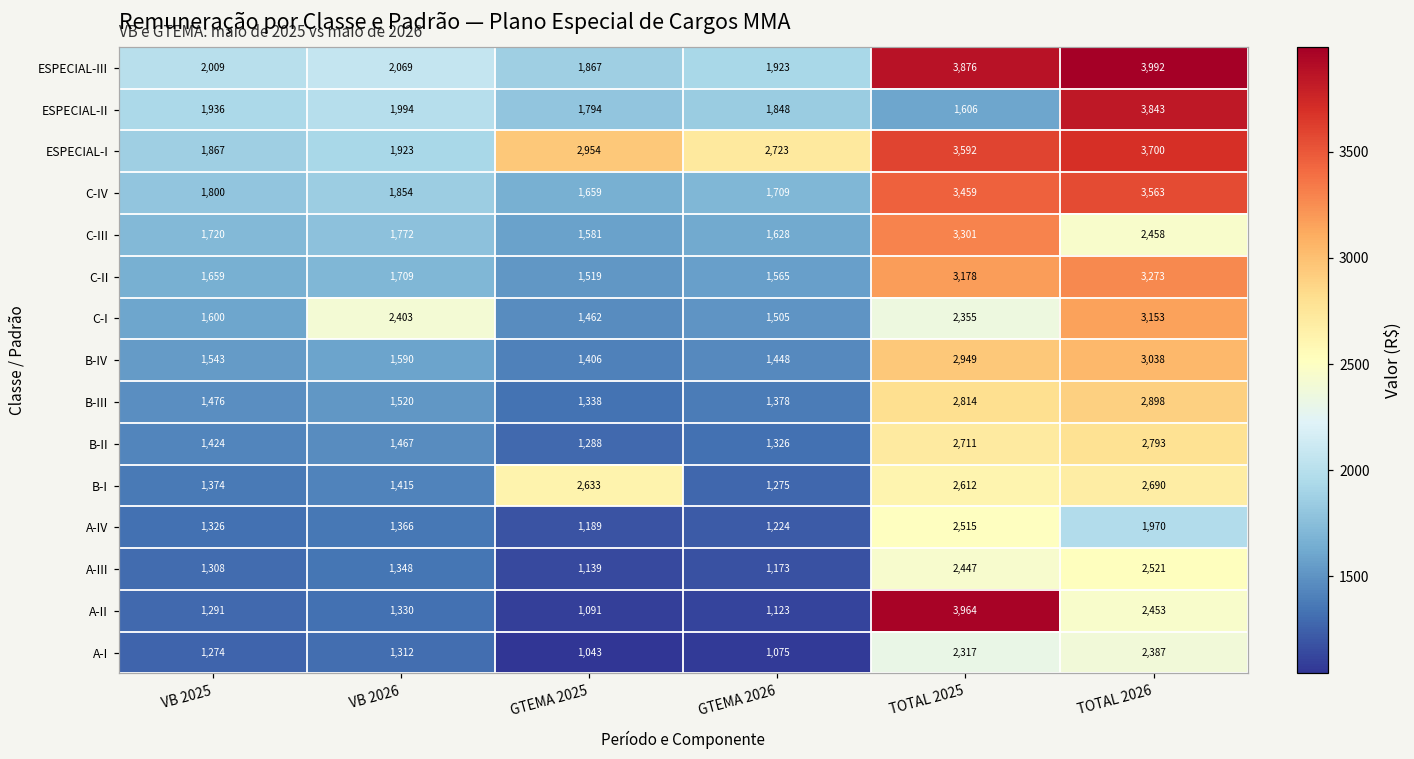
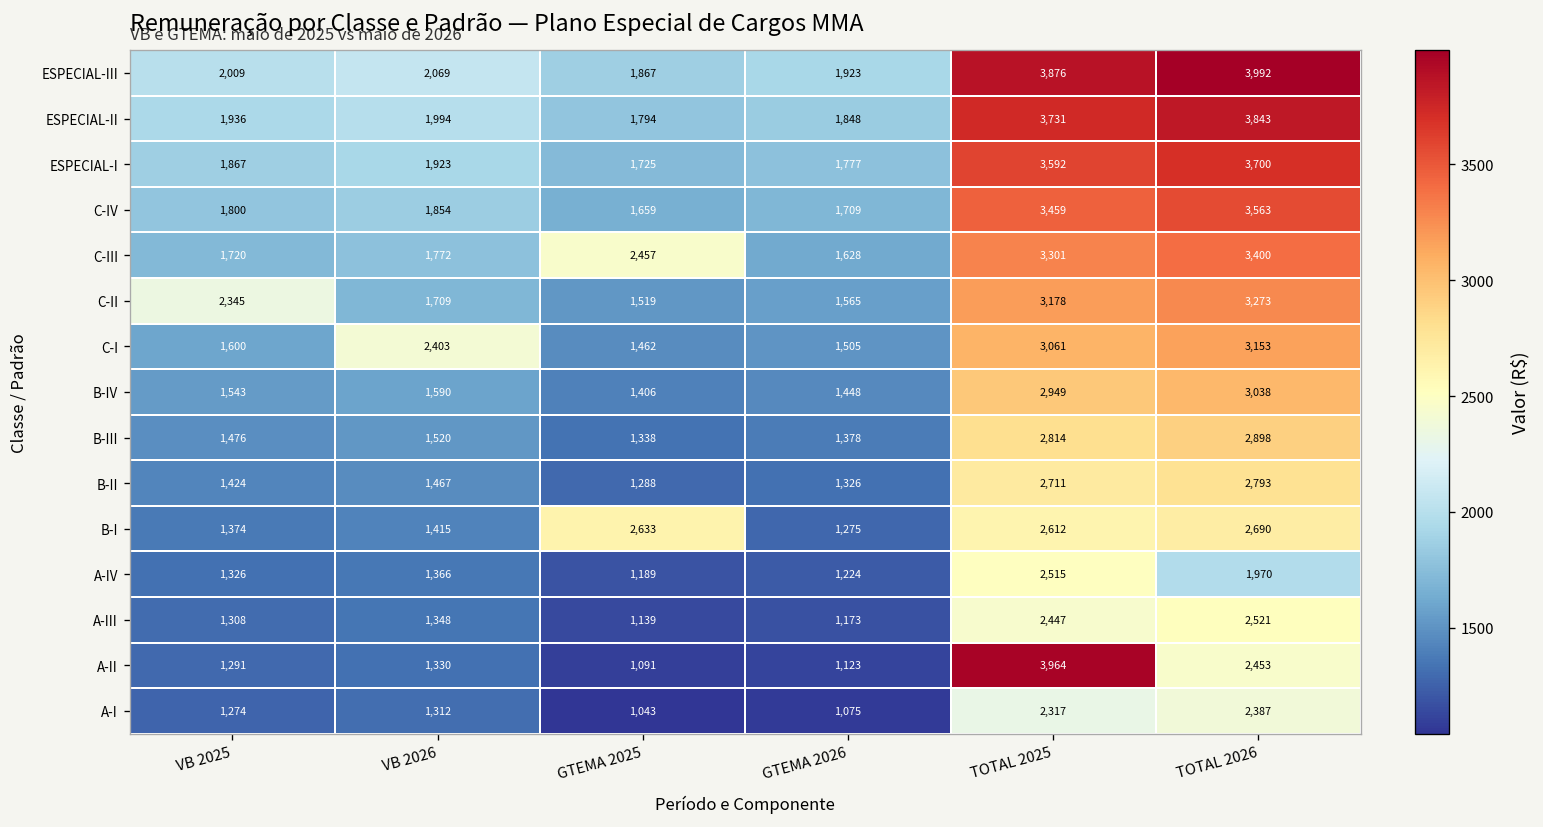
  {
    "ESPECIAL-III": {
      "VB 2025": "2,009",
      "VB 2026": "2,069",
      "GTEMA 2025": "1,867",
      "GTEMA 2026": "1,923",
      "TOTAL 2025": "3,876",
      "TOTAL 2026": "3,992"
    },
    "ESPECIAL-II": {
      "VB 2025": "1,936",
      "VB 2026": "1,994",
      "GTEMA 2025": "1,794",
      "GTEMA 2026": "1,848",
-     "TOTAL 2025": "1,606",
+     "TOTAL 2025": "3,731",
      "TOTAL 2026": "3,843"
    },
    "ESPECIAL-I": {
      "VB 2025": "1,867",
      "VB 2026": "1,923",
-     "GTEMA 2025": "2,954",
-     "GTEMA 2026": "2,723",
+     "GTEMA 2025": "1,725",
+     "GTEMA 2026": "1,777",
      "TOTAL 2025": "3,592",
      "TOTAL 2026": "3,700"
    },
    "C-IV": {
      "VB 2025": "1,800",
      "VB 2026": "1,854",
      "GTEMA 2025": "1,659",
      "GTEMA 2026": "1,709",
      "TOTAL 2025": "3,459",
      "TOTAL 2026": "3,563"
    },
    "C-III": {
      "VB 2025": "1,720",
      "VB 2026": "1,772",
-     "GTEMA 2025": "1,581",
+     "GTEMA 2025": "2,457",
      "GTEMA 2026": "1,628",
      "TOTAL 2025": "3,301",
-     "TOTAL 2026": "2,458"
+     "TOTAL 2026": "3,400"
    },
    "C-II": {
-     "VB 2025": "1,659",
+     "VB 2025": "2,345",
      "VB 2026": "1,709",
      "GTEMA 2025": "1,519",
      "GTEMA 2026": "1,565",
      "TOTAL 2025": "3,178",
      "TOTAL 2026": "3,273"
    },
    "C-I": {
      "VB 2025": "1,600",
      "VB 2026": "2,403",
      "GTEMA 2025": "1,462",
      "GTEMA 2026": "1,505",
-     "TOTAL 2025": "2,355",
+     "TOTAL 2025": "3,061",
      "TOTAL 2026": "3,153"
    },
    "B-IV": {
      "VB 2025": "1,543",
      "VB 2026": "1,590",
      "GTEMA 2025": "1,406",
      "GTEMA 2026": "1,448",
      "TOTAL 2025": "2,949",
      "TOTAL 2026": "3,038"
    },
    "B-III": {
      "VB 2025": "1,476",
      "VB 2026": "1,520",
      "GTEMA 2025": "1,338",
      "GTEMA 2026": "1,378",
      "TOTAL 2025": "2,814",
      "TOTAL 2026": "2,898"
    },
    "B-II": {
      "VB 2025": "1,424",
      "VB 2026": "1,467",
      "GTEMA 2025": "1,288",
      "GTEMA 2026": "1,326",
      "TOTAL 2025": "2,711",
      "TOTAL 2026": "2,793"
    },
    "B-I": {
      "VB 2025": "1,374",
      "VB 2026": "1,415",
      "GTEMA 2025": "2,633",
      "GTEMA 2026": "1,275",
      "TOTAL 2025": "2,612",
      "TOTAL 2026": "2,690"
    },
    "A-IV": {
      "VB 2025": "1,326",
      "VB 2026": "1,366",
      "GTEMA 2025": "1,189",
      "GTEMA 2026": "1,224",
      "TOTAL 2025": "2,515",
      "TOTAL 2026": "1,970"
    },
    "A-III": {
      "VB 2025": "1,308",
      "VB 2026": "1,348",
      "GTEMA 2025": "1,139",
      "GTEMA 2026": "1,173",
      "TOTAL 2025": "2,447",
      "TOTAL 2026": "2,521"
    },
    "A-II": {
      "VB 2025": "1,291",
      "VB 2026": "1,330",
      "GTEMA 2025": "1,091",
      "GTEMA 2026": "1,123",
      "TOTAL 2025": "3,964",
      "TOTAL 2026": "2,453"
    },
    "A-I": {
      "VB 2025": "1,274",
      "VB 2026": "1,312",
      "GTEMA 2025": "1,043",
      "GTEMA 2026": "1,075",
      "TOTAL 2025": "2,317",
      "TOTAL 2026": "2,387"
    }
  }
